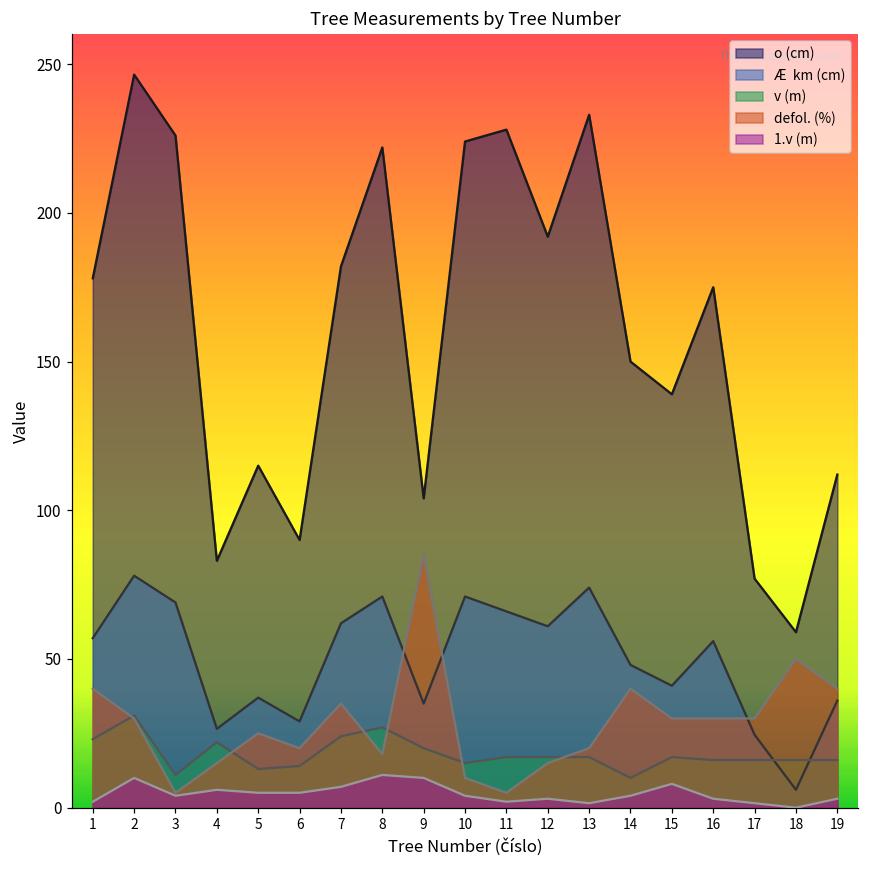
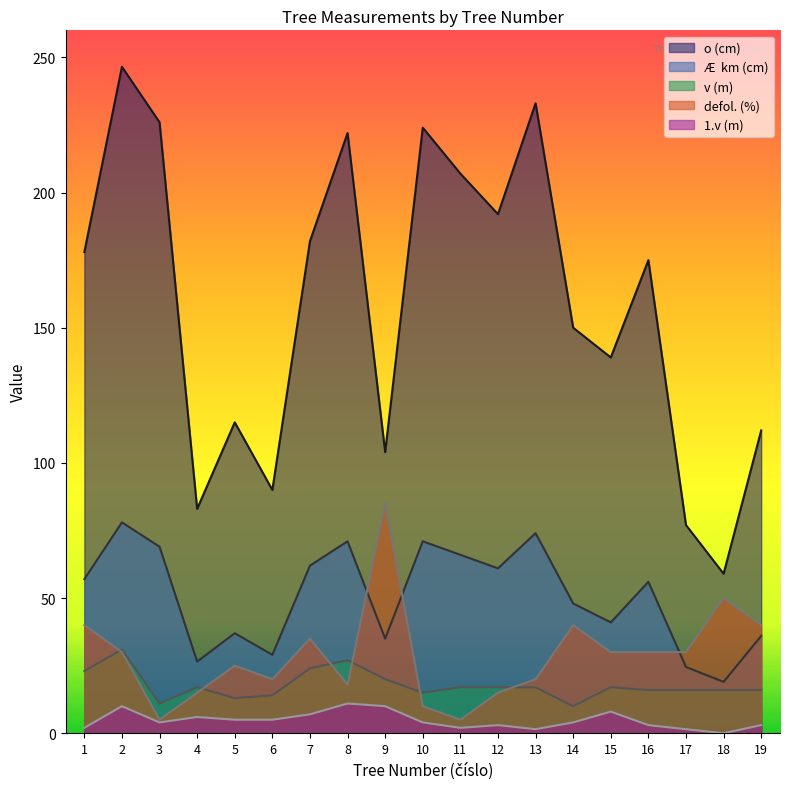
  {
    "o (cm)": {
      "1": 178,
      "2": 247,
      "3": 226,
      "4": 83,
      "5": 115,
      "6": 90,
      "7": 182,
      "8": 222,
      "9": 104,
      "10": 224,
-     "11": 228,
+     "11": 207,
      "12": 192,
      "13": 233,
      "14": 150,
      "15": 139,
      "16": 175,
      "17": 77,
      "18": 59,
      "19": 112
    },
    "Æ km (cm)": {
      "1": 57,
      "2": 78,
      "3": 69,
      "4": 27,
      "5": 37,
      "6": 29,
      "7": 62,
      "8": 71,
      "9": 35,
      "10": 71,
      "11": 66,
      "12": 61,
      "13": 74,
      "14": 48,
      "15": 41,
      "16": 56,
      "17": 25,
-     "18": 6,
+     "18": 19,
      "19": 36
    },
    "v (m)": {
      "1": 23,
      "2": 31,
      "3": 11,
-     "4": 22,
+     "4": 17,
      "5": 13,
      "6": 14,
      "7": 24,
      "8": 27,
      "9": 20,
      "10": 15,
      "11": 17,
      "12": 17,
      "13": 17,
      "14": 10,
      "15": 17,
      "16": 16,
      "17": 16,
      "18": 16,
      "19": 16
    },
    "defol. (%)": {
      "1": 40,
      "2": 30,
      "3": 5,
      "4": 15,
      "5": 25,
      "6": 20,
      "7": 35,
      "8": 18,
      "9": 85,
      "10": 10,
      "11": 5,
      "12": 15,
      "13": 20,
      "14": 40,
      "15": 30,
      "16": 30,
      "17": 30,
      "18": 50,
      "19": 40
    },
    "1.v (m)": {
      "1": 2,
      "2": 10,
      "3": 4,
      "4": 6,
      "5": 5,
      "6": 5,
      "7": 7,
      "8": 11,
      "9": 10,
      "10": 4,
      "11": 2,
      "12": 3,
      "13": 2,
      "14": 4,
      "15": 8,
      "16": 3,
      "17": 2,
      "18": 0,
      "19": 3
    }
  }
